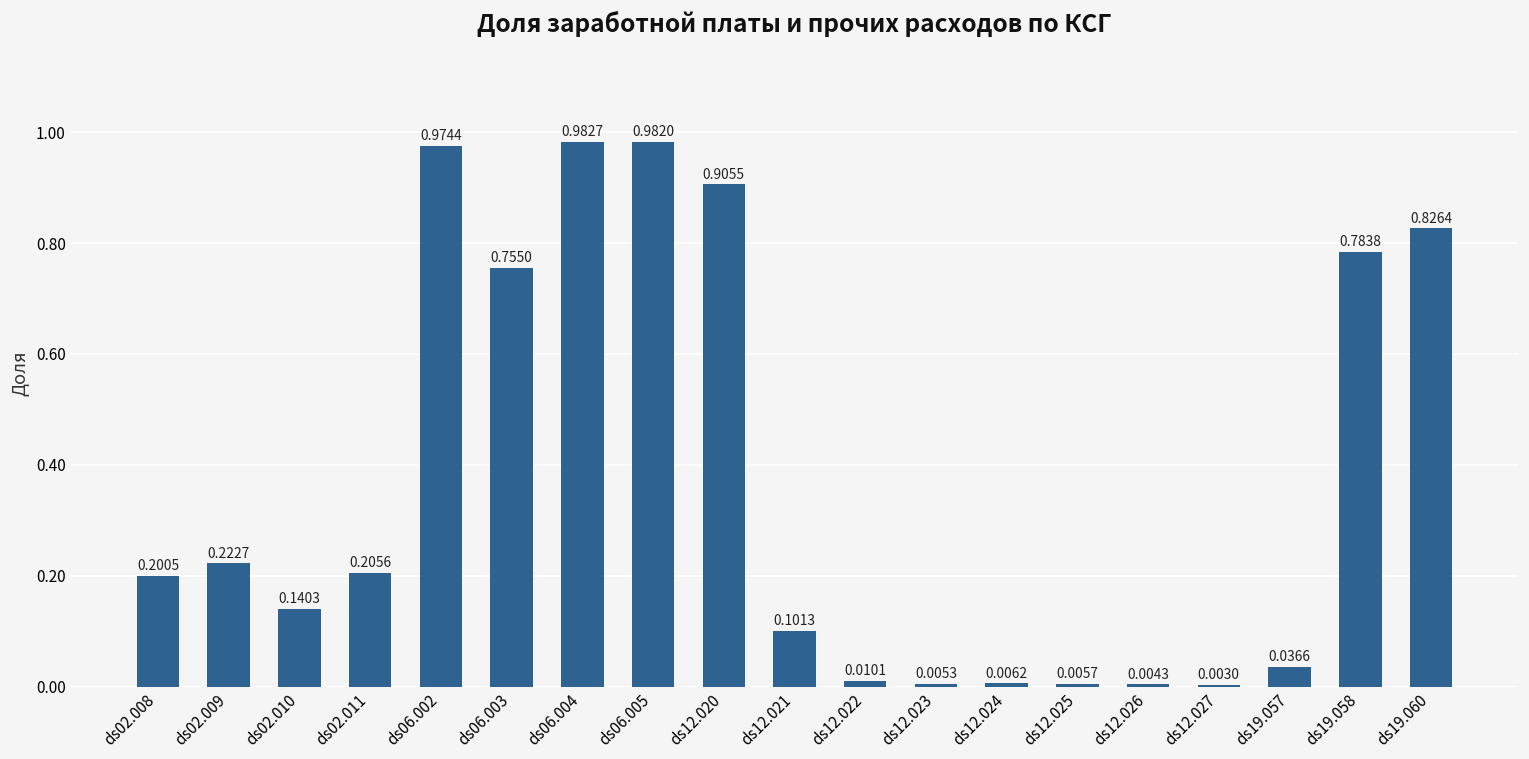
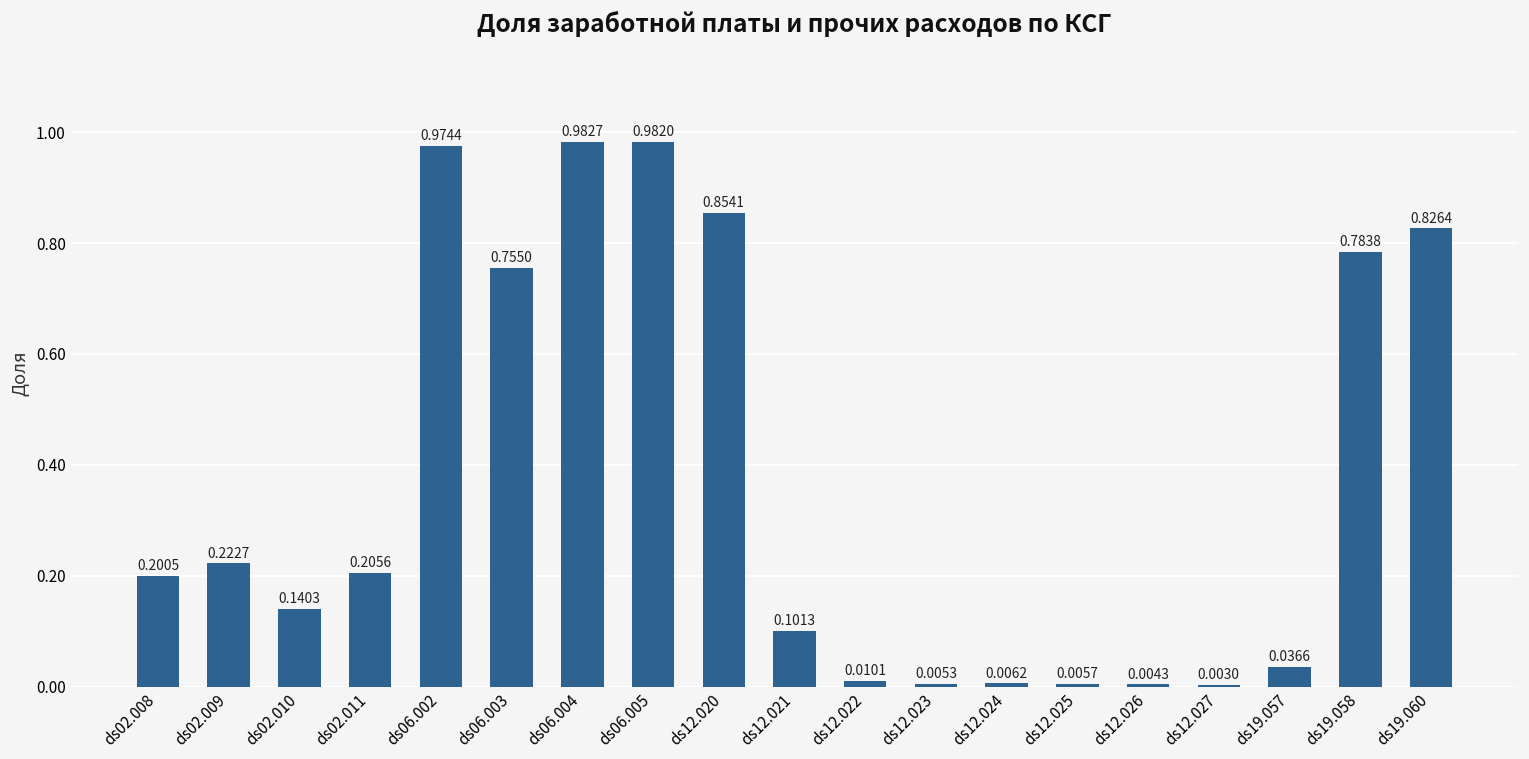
  {
    "ds02.008": 0.2005,
    "ds02.009": 0.2227,
    "ds02.010": 0.1403,
    "ds02.011": 0.2056,
    "ds06.002": 0.9744,
    "ds06.003": 0.7550,
    "ds06.004": 0.9827,
    "ds06.005": 0.9820,
-   "ds12.020": 0.9055,
+   "ds12.020": 0.8541,
    "ds12.021": 0.1013,
    "ds12.022": 0.0101,
    "ds12.023": 0.0053,
    "ds12.024": 0.0062,
    "ds12.025": 0.0057,
    "ds12.026": 0.0043,
    "ds12.027": 0.0030,
    "ds19.057": 0.0366,
    "ds19.058": 0.7838,
    "ds19.060": 0.8264
  }
